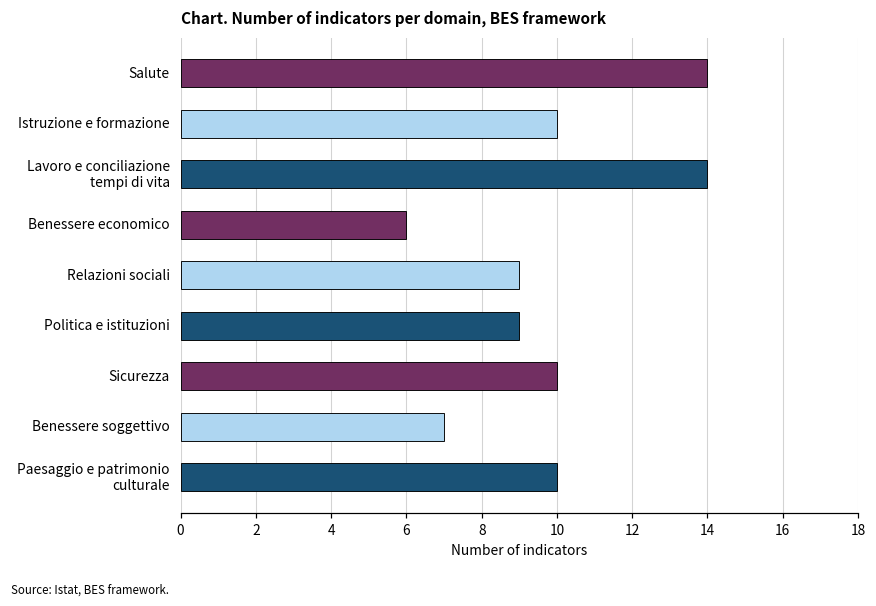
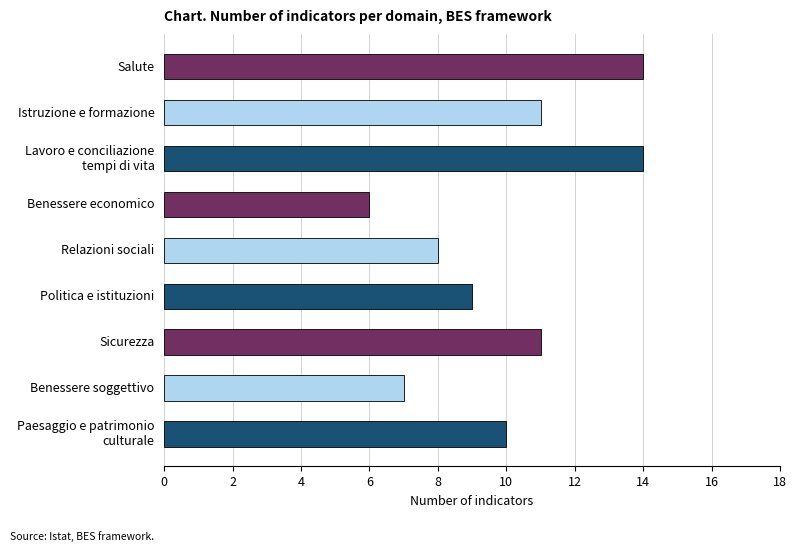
  {
    "Salute": 14,
-   "Istruzione e formazione": 10,
+   "Istruzione e formazione": 11,
    "Lavoro e conciliazione tempi di vita": 14,
    "Benessere economico": 6,
-   "Relazioni sociali": 9,
+   "Relazioni sociali": 8,
    "Politica e istituzioni": 9,
-   "Sicurezza": 10,
+   "Sicurezza": 11,
    "Benessere soggettivo": 7,
    "Paesaggio e patrimonio culturale": 10
  }
